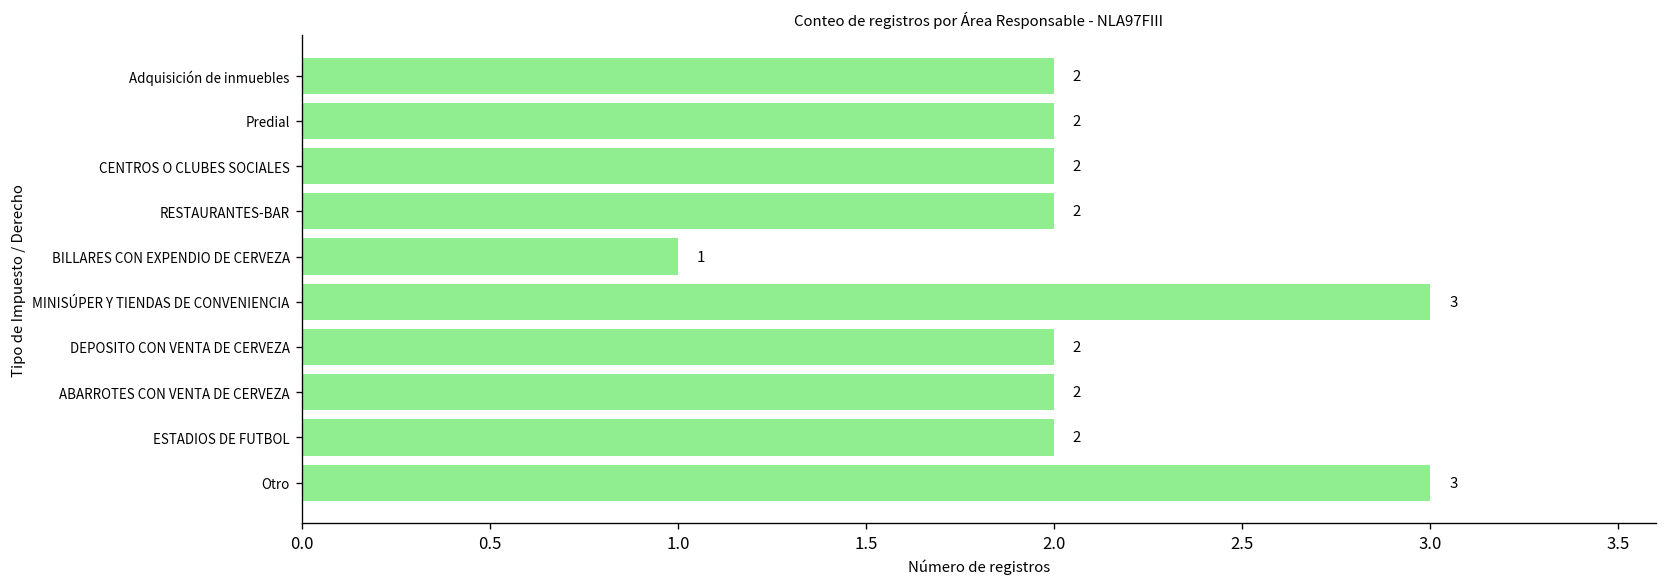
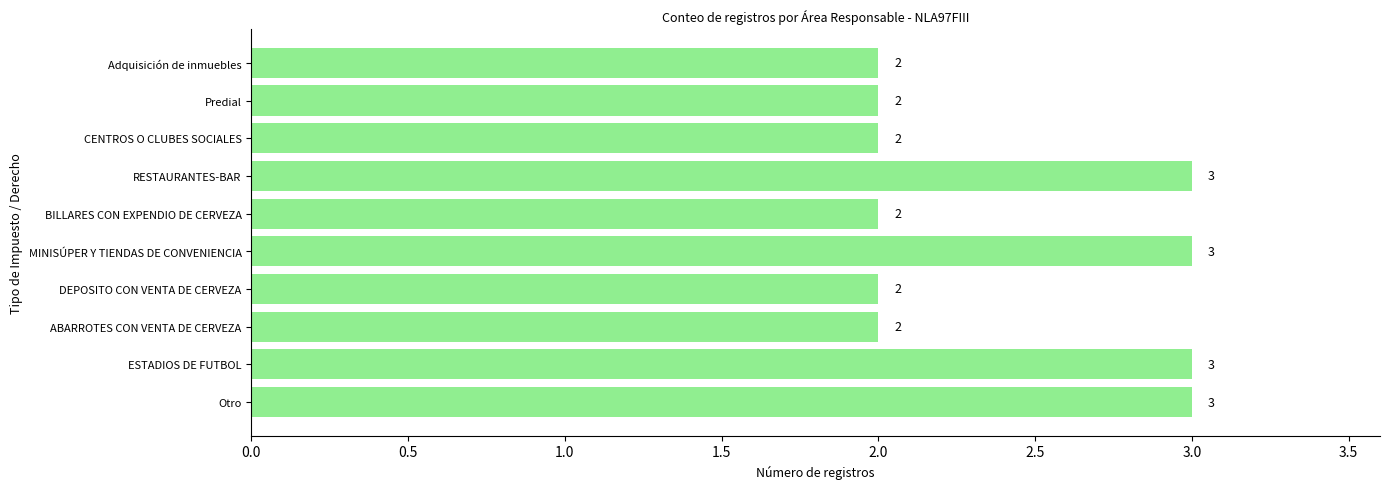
  {
    "Adquisición de inmuebles": 2,
    "Predial": 2,
    "CENTROS O CLUBES SOCIALES": 2,
-   "RESTAURANTES-BAR": 2,
-   "BILLARES CON EXPENDIO DE CERVEZA": 1,
+   "RESTAURANTES-BAR": 3,
+   "BILLARES CON EXPENDIO DE CERVEZA": 2,
    "MINISÚPER Y TIENDAS DE CONVENIENCIA": 3,
    "DEPOSITO CON VENTA DE CERVEZA": 2,
    "ABARROTES CON VENTA DE CERVEZA": 2,
-   "ESTADIOS DE FUTBOL": 2,
+   "ESTADIOS DE FUTBOL": 3,
    "Otro": 3
  }
